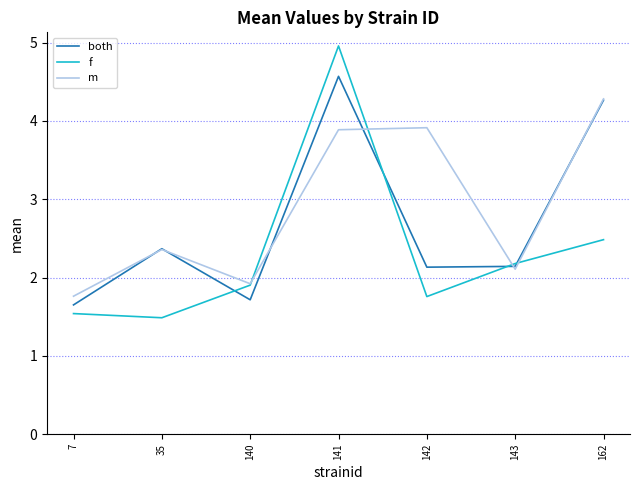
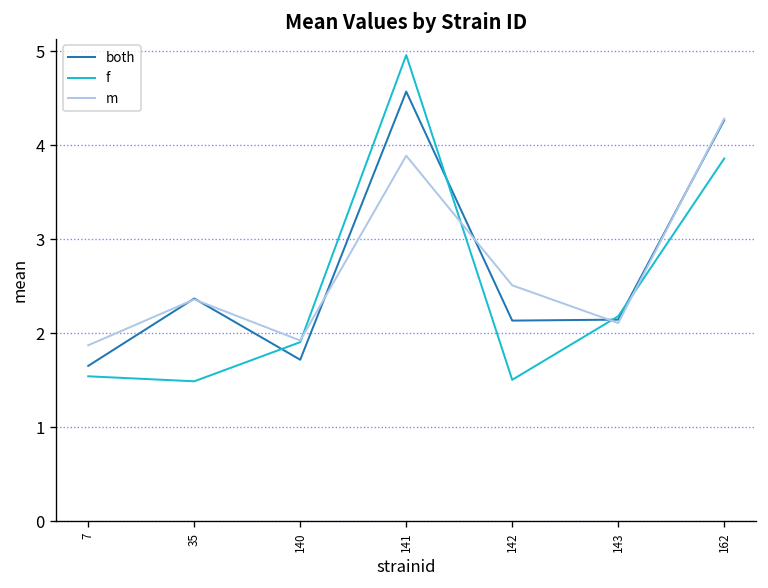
  {
    "both": {
      "7": 1.7,
      "140": 1.7,
      "141": 4.6,
      "142": 2.1,
      "143": 2.1
    },
    "f": {
      "7": 1.5,
      "35": 1.5,
      "141": 5.0,
-     "142": 1.8,
+     "142": 1.5,
      "143": 2.2,
-     "162": 2.5
+     "162": 3.9
    },
    "m": {
-     "7": 1.8,
+     "7": 1.9,
      "141": 3.9,
-     "142": 3.9,
+     "142": 2.5,
      "143": 2.1
    }
  }
